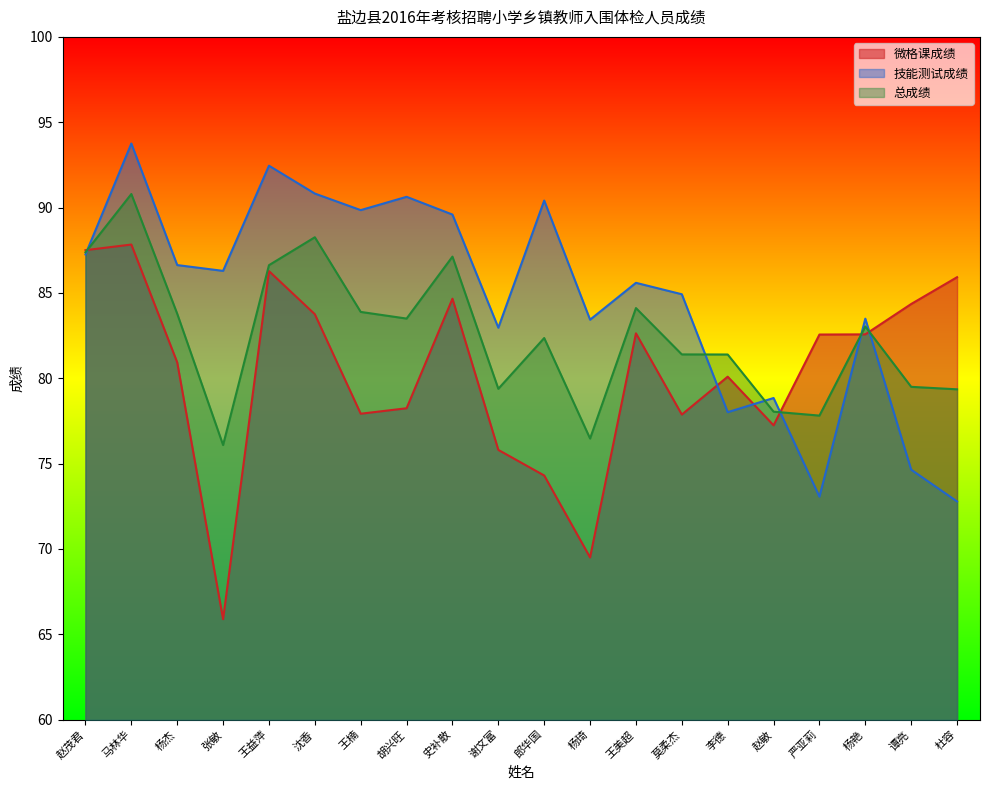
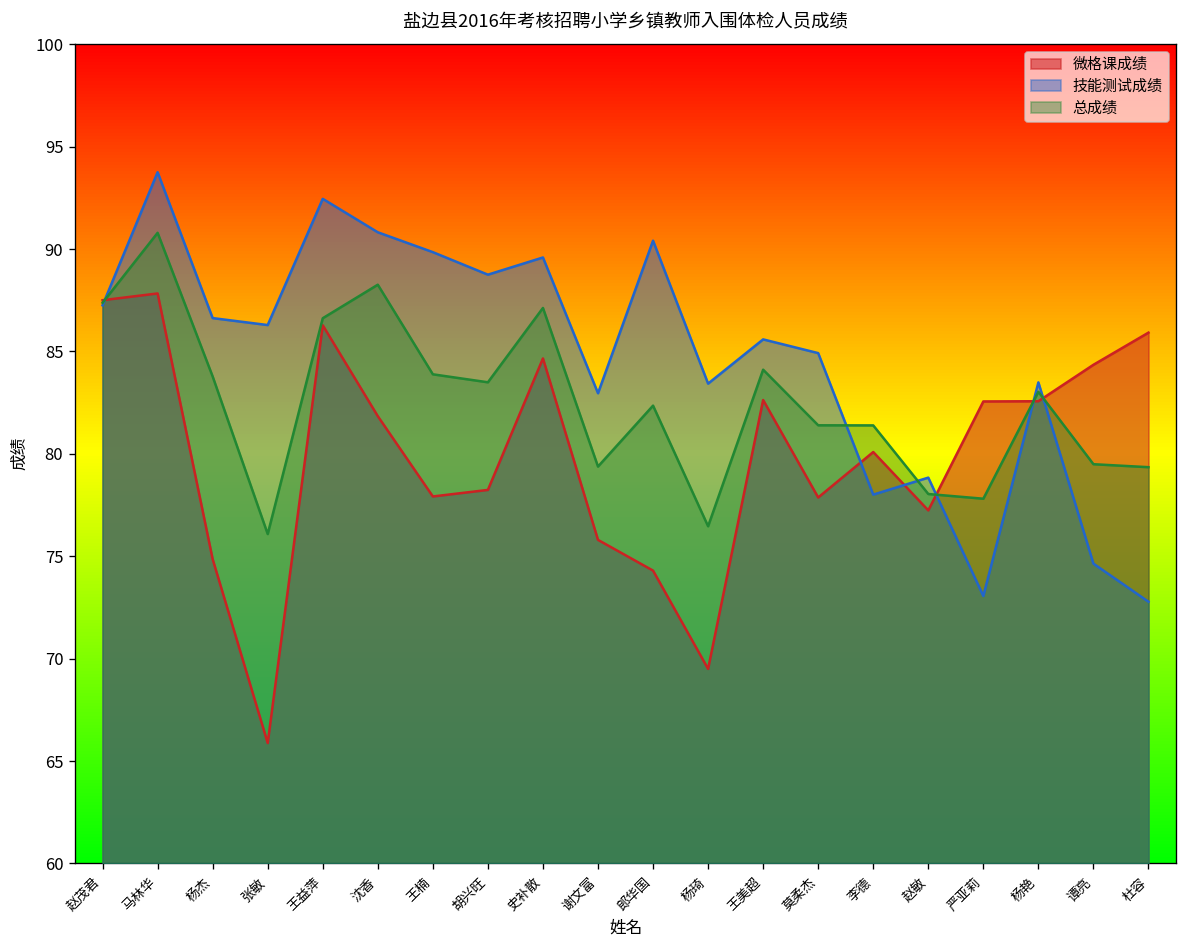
  {
    "微格课成绩": {
      "马林华": 87.8,
-     "杨杰": 80.9,
+     "杨杰": 74.9,
      "张敏": 65.9,
      "王益萍": 86.3,
-     "沈香": 83.8,
+     "沈香": 81.8,
      "王楠": 77.9,
      "胡兴旺": 78.2,
      "史补散": 84.7,
      "谢文富": 75.8,
      "郎华国": 74.3,
      "杨琦": 69.5,
      "王美超": 82.6,
      "莫柔杰": 77.9,
      "李德": 80.1,
      "赵敏": 77.2,
      "严亚莉": 82.6,
      "杨艳": 82.6,
      "谭亮": 84.4,
      "杜容": 85.9
    },
    "技能测试成绩": {
      "马林华": 93.8,
      "杨杰": 86.6,
      "张敏": 86.3,
      "王益萍": 92.5,
      "沈香": 90.8,
      "王楠": 89.9,
-     "胡兴旺": 90.6,
+     "胡兴旺": 88.8,
      "史补散": 89.6,
      "谢文富": 83.0,
      "郎华国": 90.4,
      "杨琦": 83.4,
      "王美超": 85.6,
      "莫柔杰": 84.9,
      "李德": 78.0,
      "赵敏": 78.8,
      "严亚莉": 73.1,
      "杨艳": 83.5,
      "谭亮": 74.6,
      "杜容": 72.8
    },
    "总成绩": {
      "马林华": 90.8,
      "杨杰": 83.8,
      "张敏": 76.1,
      "王益萍": 86.6,
      "沈香": 88.3,
      "王楠": 83.9,
      "胡兴旺": 83.5,
      "史补散": 87.1,
      "谢文富": 79.4,
      "郎华国": 82.4,
      "杨琦": 76.5,
      "王美超": 84.1,
      "莫柔杰": 81.4,
      "李德": 81.4,
      "赵敏": 78.0,
      "严亚莉": 77.8,
      "杨艳": 83.0,
      "谭亮": 79.5,
      "杜容": 79.4
    }
  }
